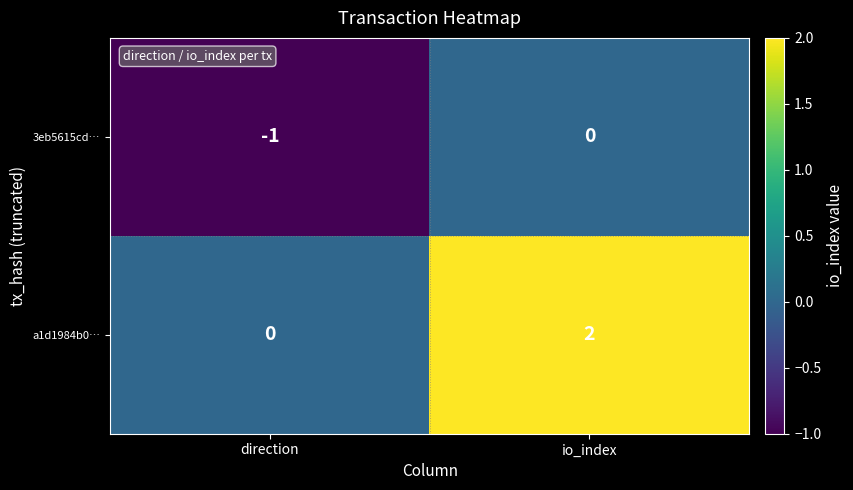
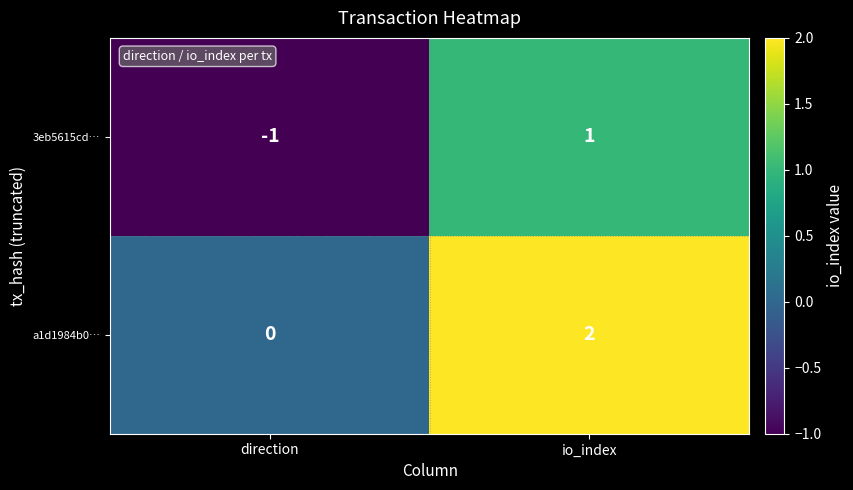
  {
    "3eb5615cd…": {
      "direction": -1,
-     "io_index": 0
+     "io_index": 1
    },
    "a1d1984b0…": {
      "direction": 0,
      "io_index": 2
    }
  }
